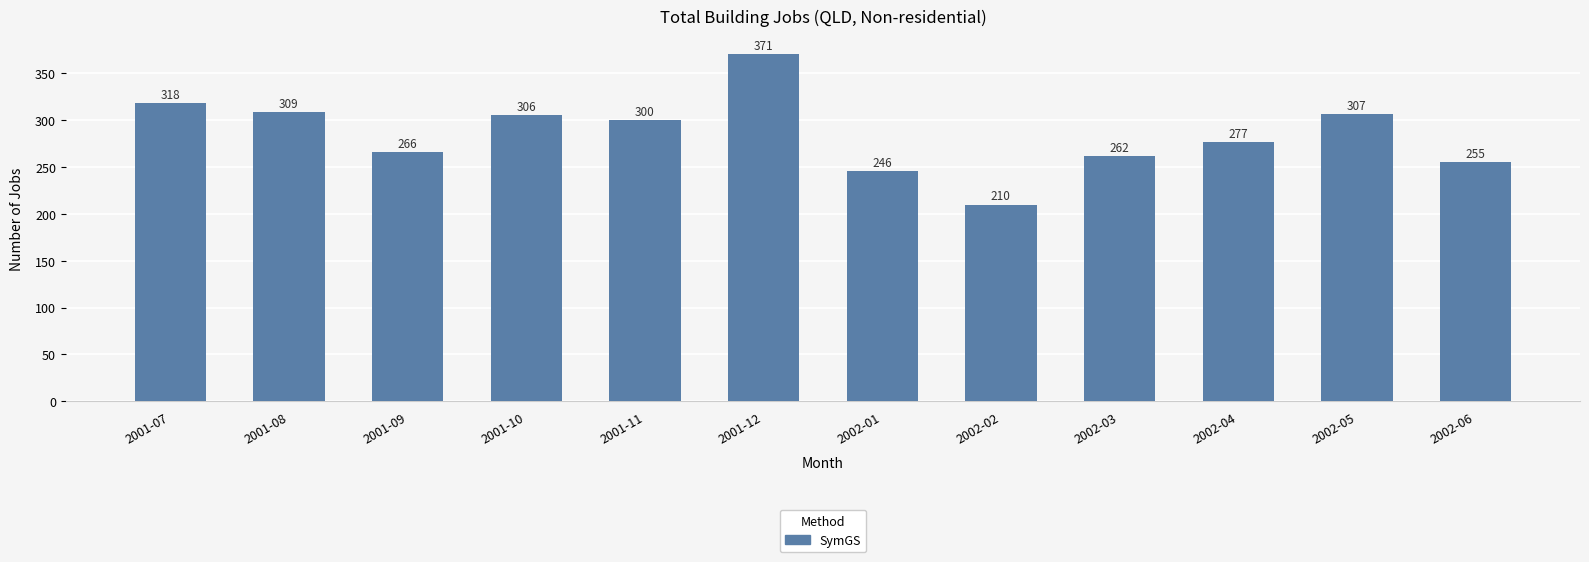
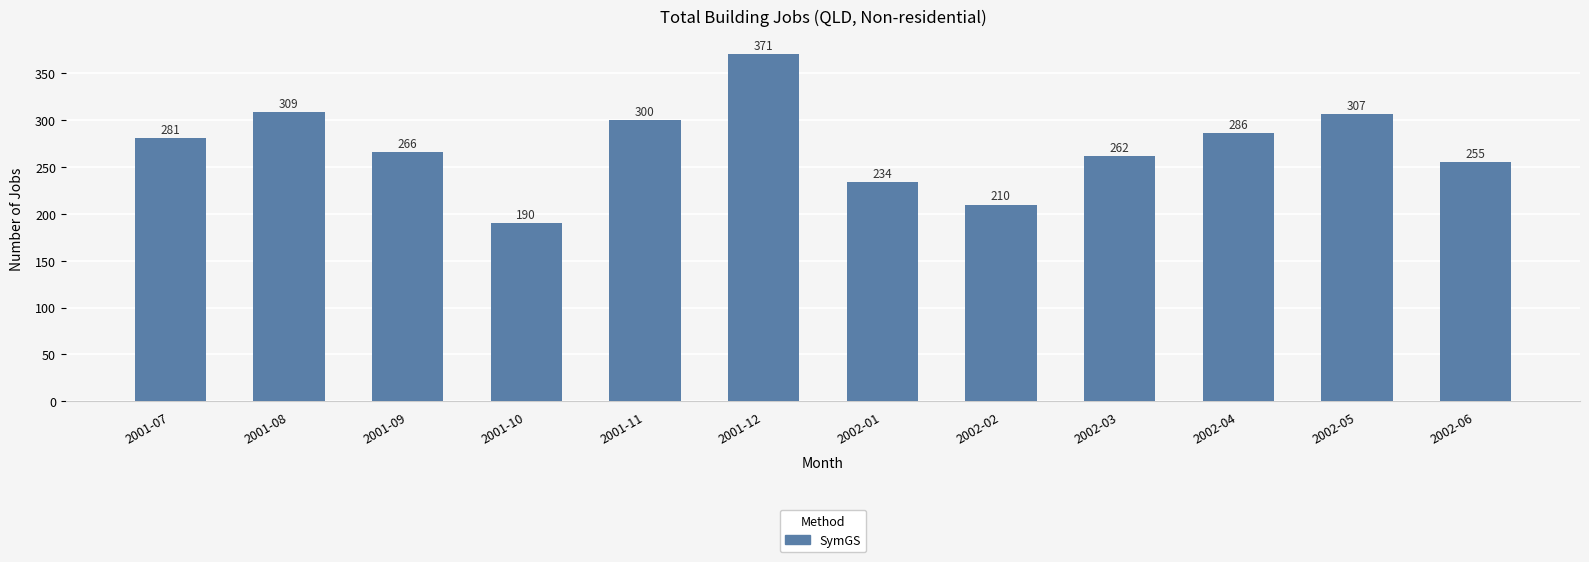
  {
-   "2001-07": 318,
+   "2001-07": 281,
    "2001-08": 309,
    "2001-09": 266,
-   "2001-10": 306,
+   "2001-10": 190,
    "2001-11": 300,
    "2001-12": 371,
-   "2002-01": 246,
+   "2002-01": 234,
    "2002-02": 210,
    "2002-03": 262,
-   "2002-04": 277,
+   "2002-04": 286,
    "2002-05": 307,
    "2002-06": 255
  }
